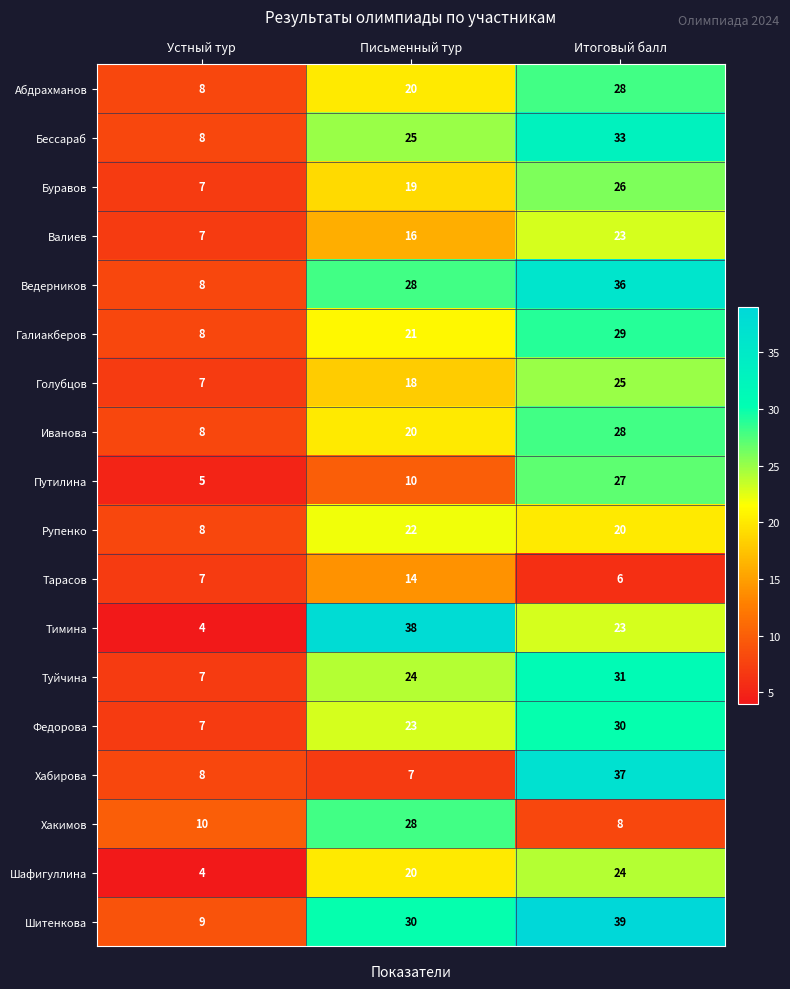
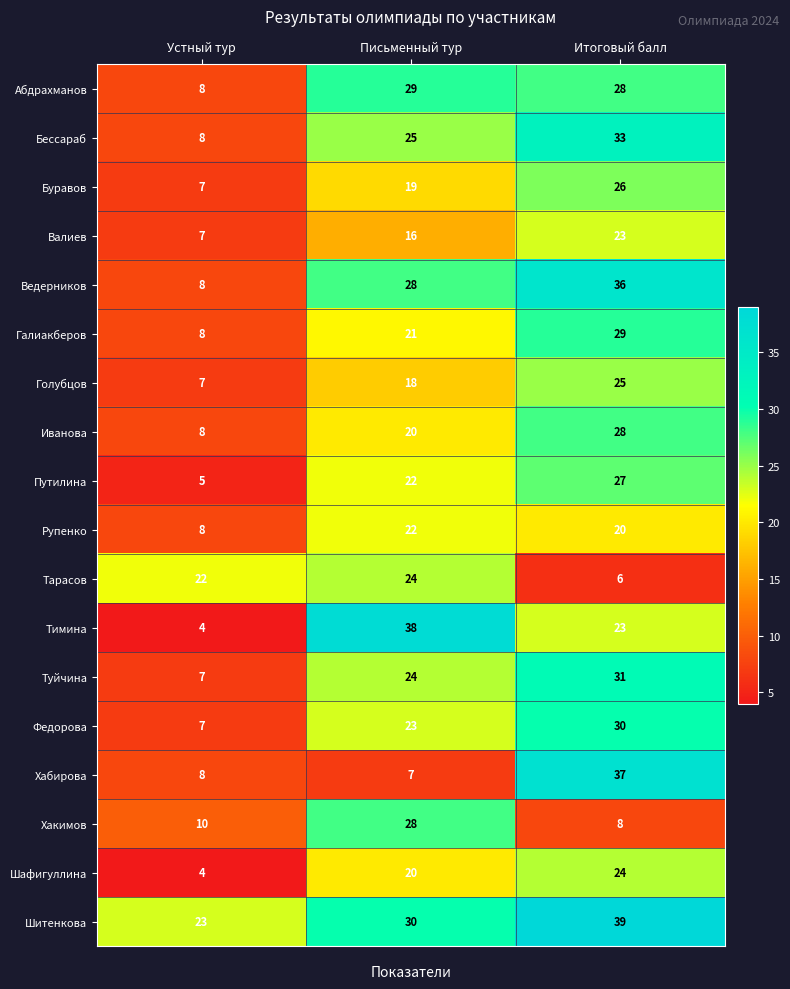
  {
    "Абдрахманов": {
      "Устный тур": 8,
-     "Письменный тур": 20,
+     "Письменный тур": 29,
      "Итоговый балл": 28
    },
    "Бессараб": {
      "Устный тур": 8,
      "Письменный тур": 25,
      "Итоговый балл": 33
    },
    "Буравов": {
      "Устный тур": 7,
      "Письменный тур": 19,
      "Итоговый балл": 26
    },
    "Валиев": {
      "Устный тур": 7,
      "Письменный тур": 16,
      "Итоговый балл": 23
    },
    "Ведерников": {
      "Устный тур": 8,
      "Письменный тур": 28,
      "Итоговый балл": 36
    },
    "Галиакберов": {
      "Устный тур": 8,
      "Письменный тур": 21,
      "Итоговый балл": 29
    },
    "Голубцов": {
      "Устный тур": 7,
      "Письменный тур": 18,
      "Итоговый балл": 25
    },
    "Иванова": {
      "Устный тур": 8,
      "Письменный тур": 20,
      "Итоговый балл": 28
    },
    "Путилина": {
      "Устный тур": 5,
-     "Письменный тур": 10,
+     "Письменный тур": 22,
      "Итоговый балл": 27
    },
    "Рупенко": {
      "Устный тур": 8,
      "Письменный тур": 22,
      "Итоговый балл": 20
    },
    "Тарасов": {
-     "Устный тур": 7,
-     "Письменный тур": 14,
+     "Устный тур": 22,
+     "Письменный тур": 24,
      "Итоговый балл": 6
    },
    "Тимина": {
      "Устный тур": 4,
      "Письменный тур": 38,
      "Итоговый балл": 23
    },
    "Туйчина": {
      "Устный тур": 7,
      "Письменный тур": 24,
      "Итоговый балл": 31
    },
    "Федорова": {
      "Устный тур": 7,
      "Письменный тур": 23,
      "Итоговый балл": 30
    },
    "Хабирова": {
      "Устный тур": 8,
      "Письменный тур": 7,
      "Итоговый балл": 37
    },
    "Хакимов": {
      "Устный тур": 10,
      "Письменный тур": 28,
      "Итоговый балл": 8
    },
    "Шафигуллина": {
      "Устный тур": 4,
      "Письменный тур": 20,
      "Итоговый балл": 24
    },
    "Шитенкова": {
-     "Устный тур": 9,
+     "Устный тур": 23,
      "Письменный тур": 30,
      "Итоговый балл": 39
    }
  }
